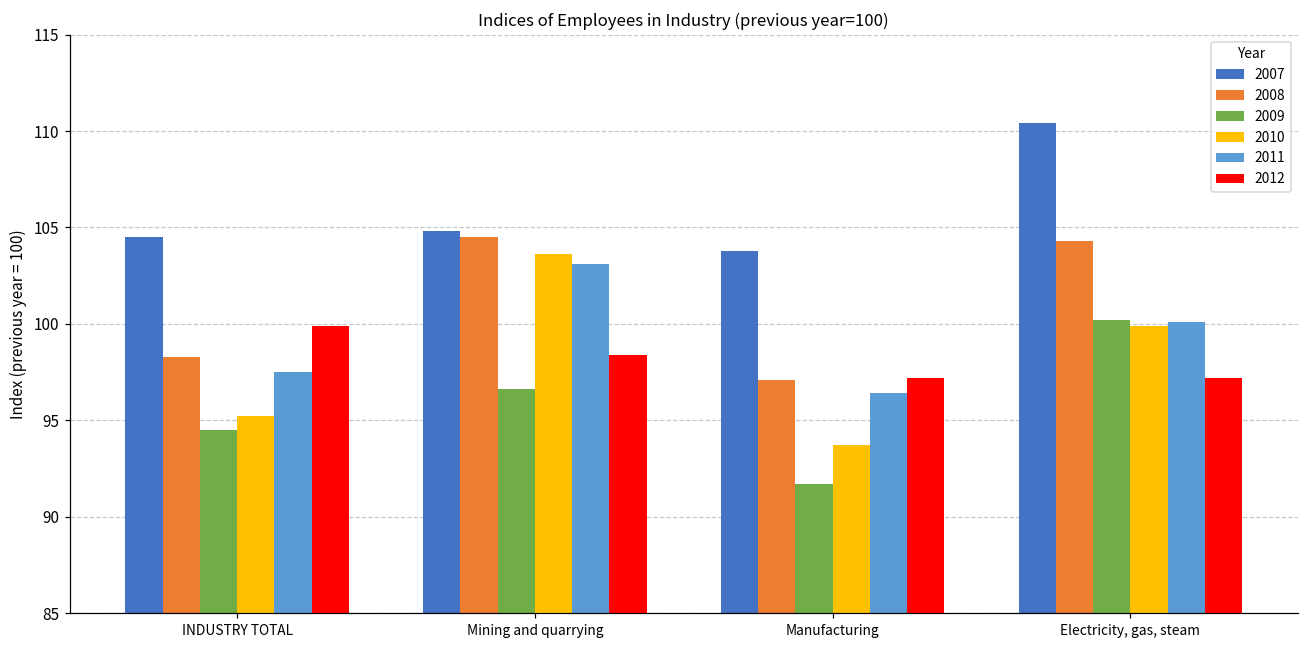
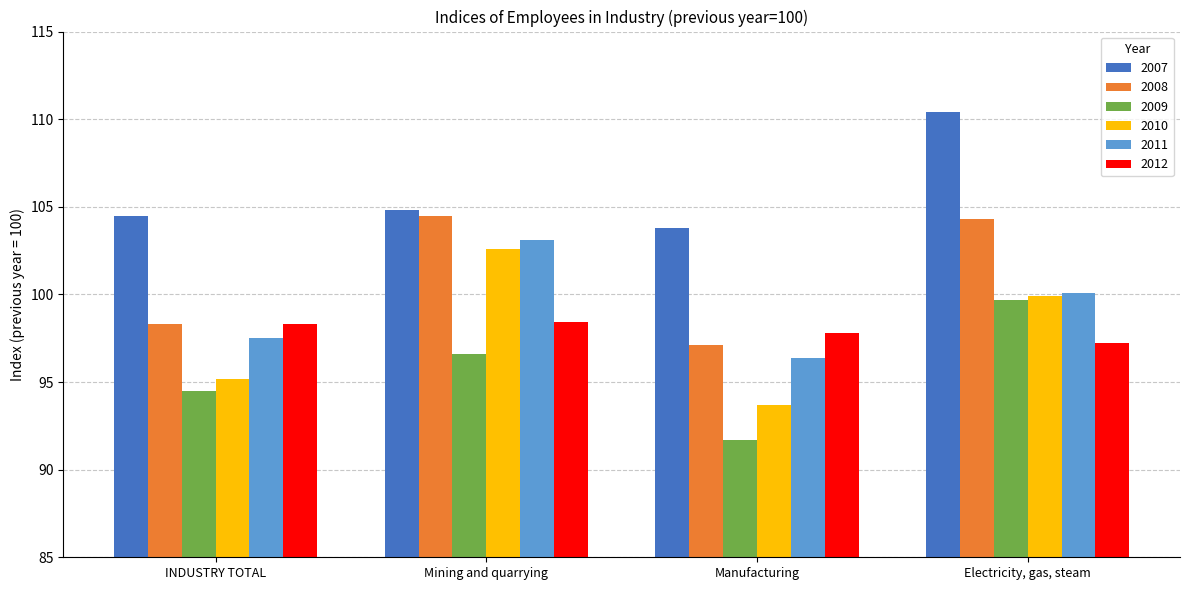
  {
    "2008": {
      "INDUSTRY TOTAL": 98.3,
      "Mining and quarrying": 104.5,
      "Manufacturing": 97.1,
      "Electricity, gas, steam": 104.3
    },
    "2009": {
      "INDUSTRY TOTAL": 94.5,
      "Mining and quarrying": 96.6,
      "Manufacturing": 91.7,
-     "Electricity, gas, steam": 100.2
+     "Electricity, gas, steam": 99.7
    },
    "2010": {
      "INDUSTRY TOTAL": 95.2,
-     "Mining and quarrying": 103.6,
+     "Mining and quarrying": 102.6,
      "Manufacturing": 93.7,
      "Electricity, gas, steam": 99.9
    },
    "2012": {
-     "INDUSTRY TOTAL": 99.9,
+     "INDUSTRY TOTAL": 98.3,
      "Mining and quarrying": 98.4,
-     "Manufacturing": 97.2,
+     "Manufacturing": 97.8,
      "Electricity, gas, steam": 97.2
    }
  }
